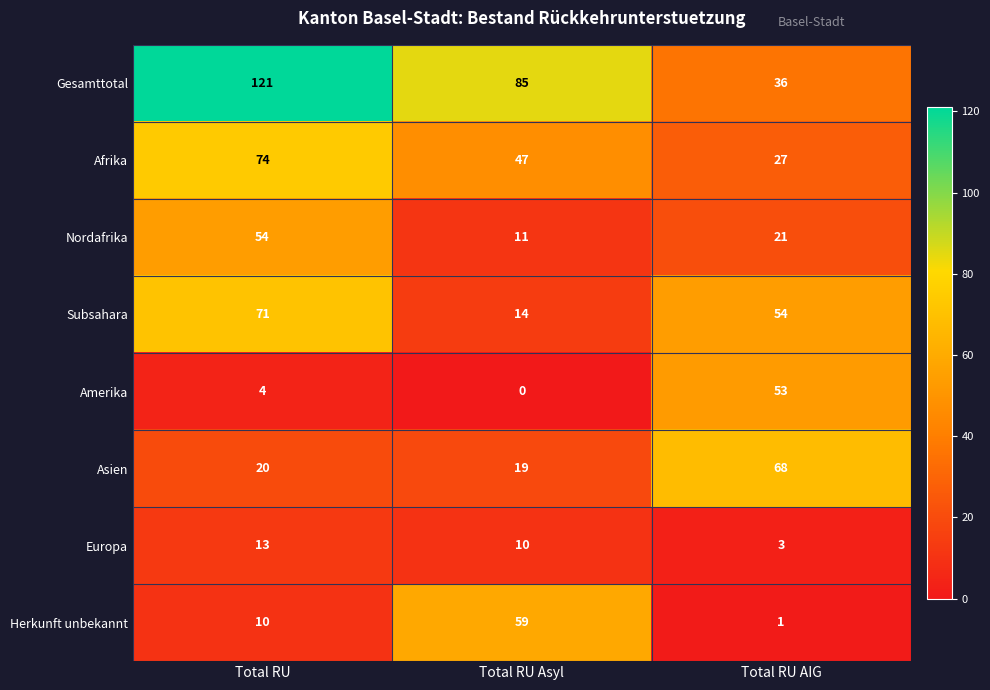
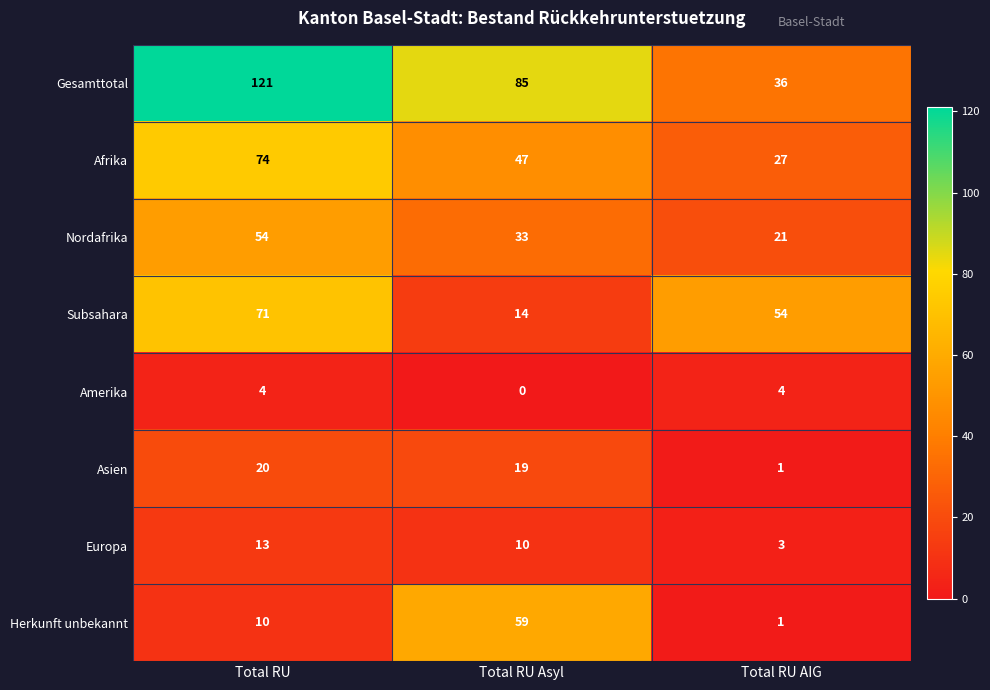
  {
    "Gesamttotal": {
      "Total RU": 121,
      "Total RU Asyl": 85,
      "Total RU AIG": 36
    },
    "Afrika": {
      "Total RU": 74,
      "Total RU Asyl": 47,
      "Total RU AIG": 27
    },
    "Nordafrika": {
      "Total RU": 54,
-     "Total RU Asyl": 11,
+     "Total RU Asyl": 33,
      "Total RU AIG": 21
    },
    "Subsahara": {
      "Total RU": 71,
      "Total RU Asyl": 14,
      "Total RU AIG": 54
    },
    "Amerika": {
      "Total RU": 4,
      "Total RU Asyl": 0,
-     "Total RU AIG": 53
+     "Total RU AIG": 4
    },
    "Asien": {
      "Total RU": 20,
      "Total RU Asyl": 19,
-     "Total RU AIG": 68
+     "Total RU AIG": 1
    },
    "Europa": {
      "Total RU": 13,
      "Total RU Asyl": 10,
      "Total RU AIG": 3
    },
    "Herkunft unbekannt": {
      "Total RU": 10,
      "Total RU Asyl": 59,
      "Total RU AIG": 1
    }
  }
